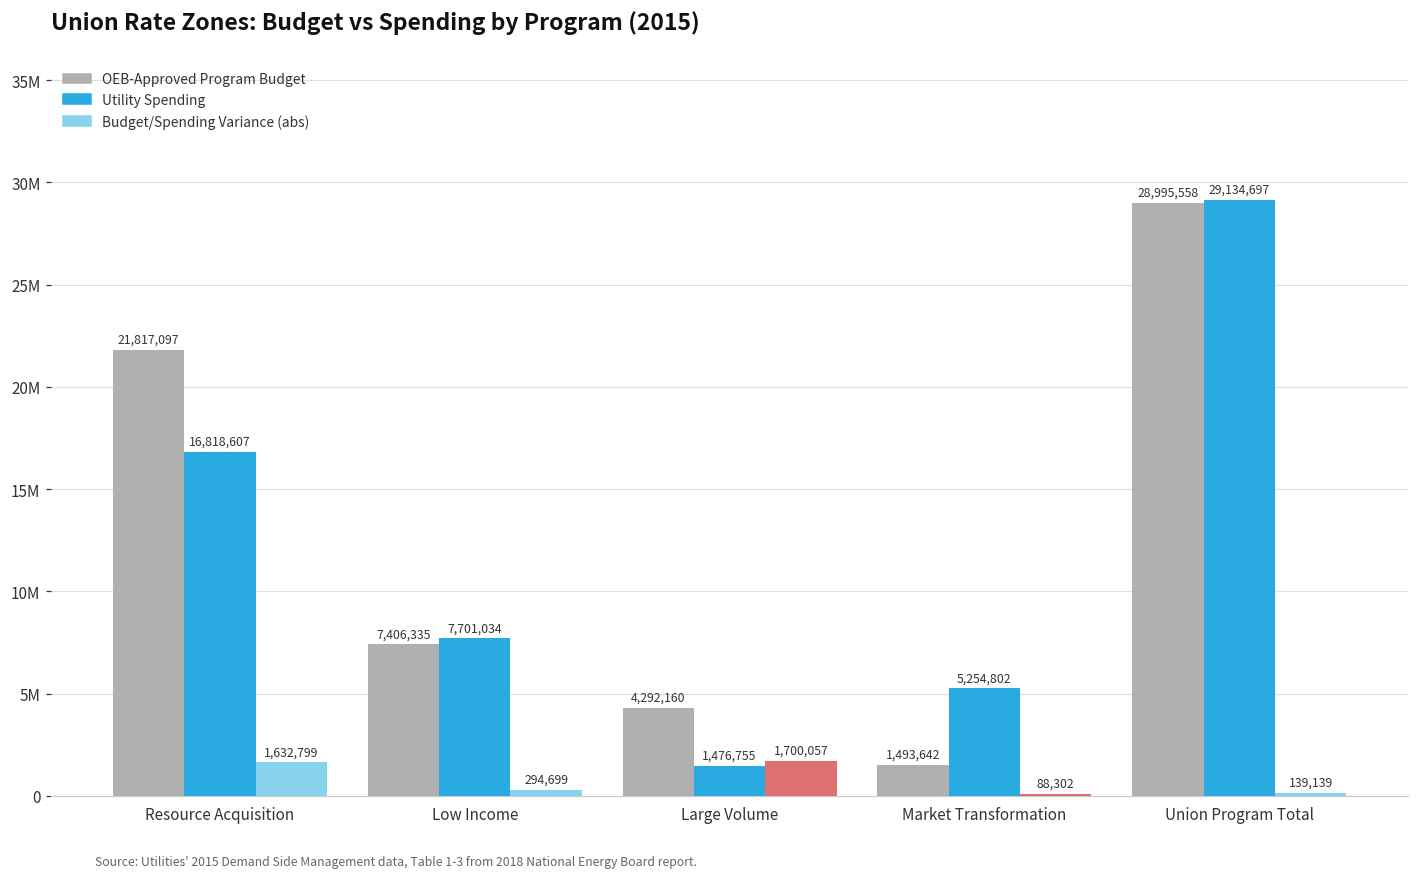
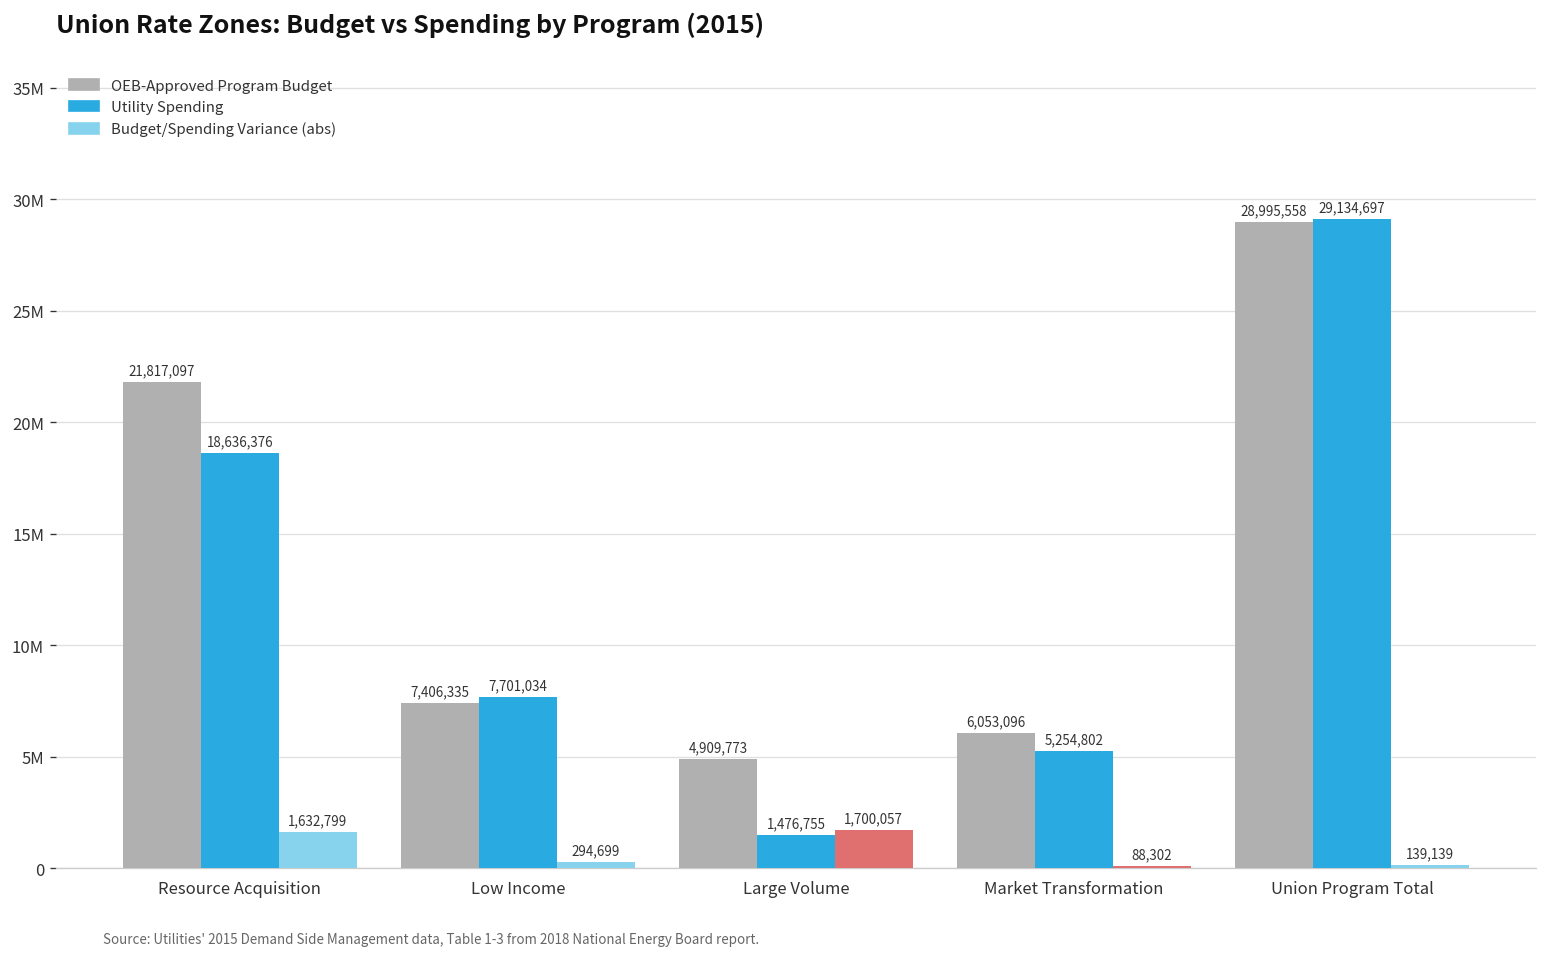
  {
    "OEB-Approved Program Budget": {
      "Resource Acquisition": "21,817,097",
      "Low Income": "7,406,335",
-     "Large Volume": "4,292,160",
-     "Market Transformation": "1,493,642",
+     "Large Volume": "4,909,773",
+     "Market Transformation": "6,053,096",
      "Union Program Total": "28,995,558"
    },
    "Utility Spending": {
-     "Resource Acquisition": "16,818,607",
+     "Resource Acquisition": "18,636,376",
      "Low Income": "7,701,034",
      "Large Volume": "1,476,755",
      "Market Transformation": "5,254,802",
      "Union Program Total": "29,134,697"
    },
    "Budget/Spending Variance (abs)": {
      "Resource Acquisition": "1,632,799",
      "Low Income": "294,699",
      "Large Volume": "1,700,057",
      "Market Transformation": "88,302",
      "Union Program Total": "139,139"
    }
  }
